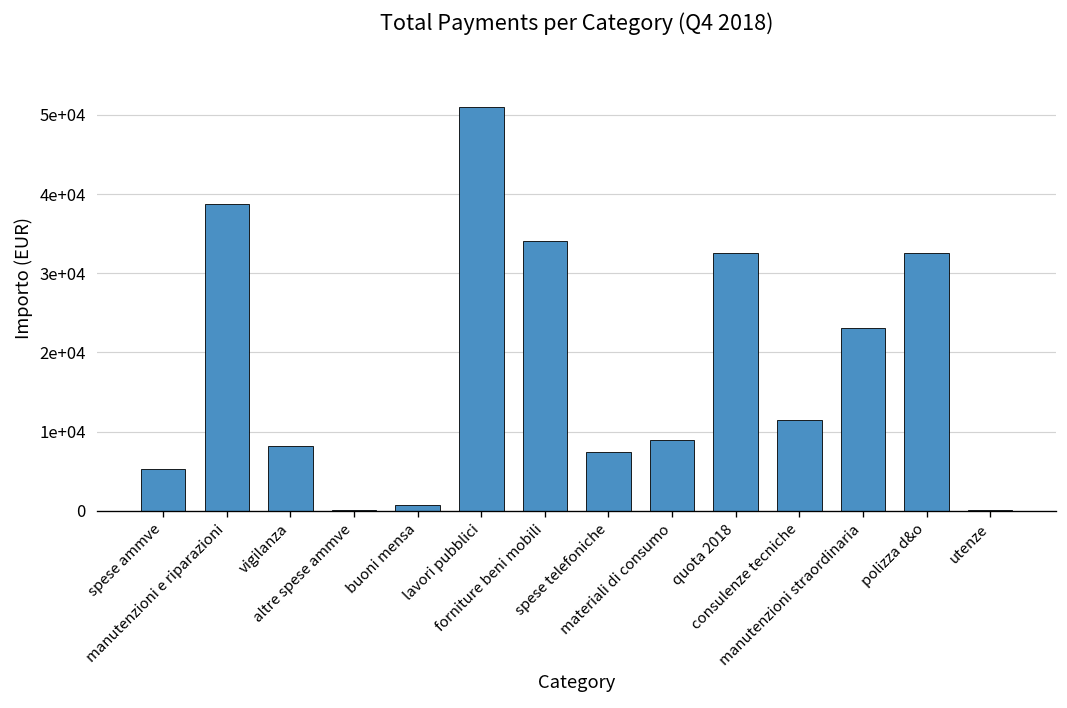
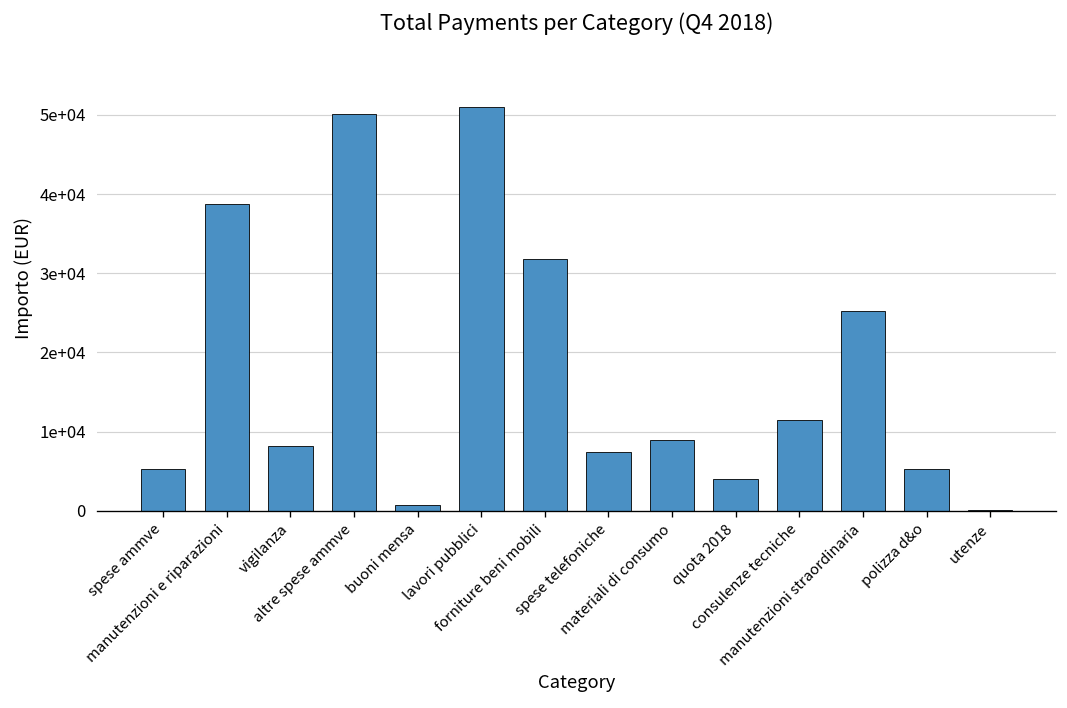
  {
    "spese ammve": 5000,
    "manutenzioni e riparazioni": 39000,
    "vigilanza": 8000,
-   "altre spese ammve": 0,
+   "altre spese ammve": 50000,
    "buoni mensa": 1000,
    "lavori pubblici": 51000,
-   "forniture beni mobili": 34000,
+   "forniture beni mobili": 32000,
    "spese telefoniche": 7000,
    "materiali di consumo": 9000,
-   "quota 2018": 33000,
+   "quota 2018": 4000,
    "consulenze tecniche": 11000,
-   "manutenzioni straordinaria": 23000,
-   "polizza d&o": 33000
+   "manutenzioni straordinaria": 25000,
+   "polizza d&o": 5000
  }
